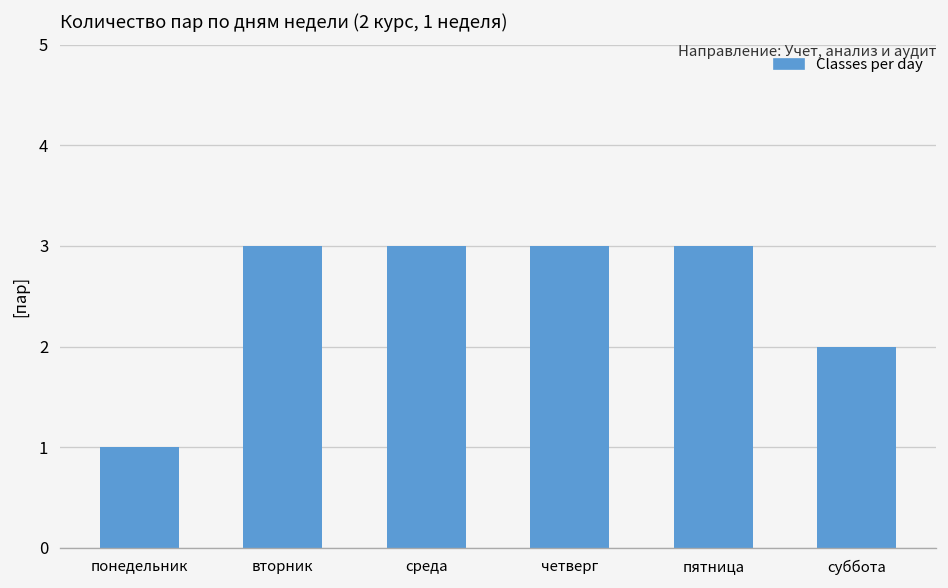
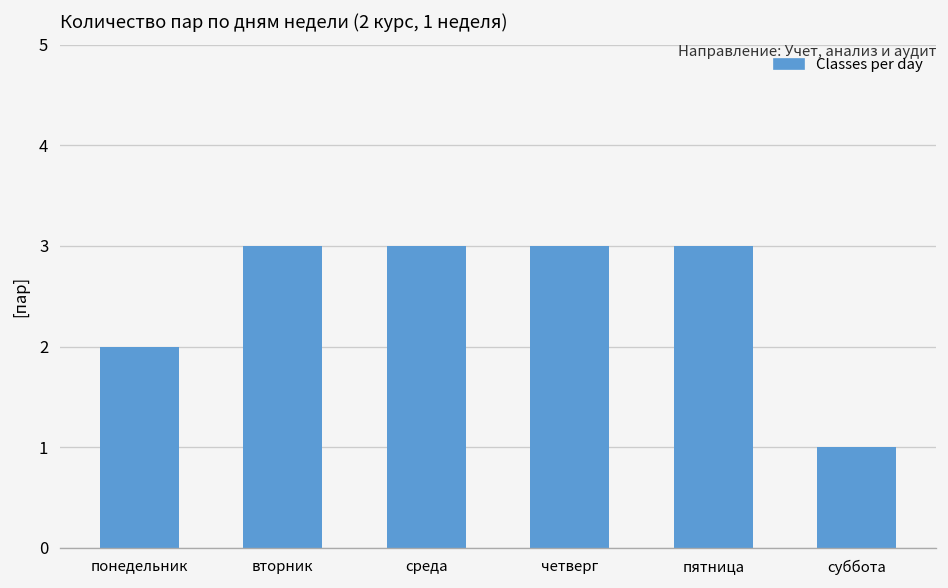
  {
-   "понедельник": 1,
+   "понедельник": 2,
    "вторник": 3,
    "среда": 3,
    "четверг": 3,
    "пятница": 3,
-   "суббота": 2
+   "суббота": 1
  }
